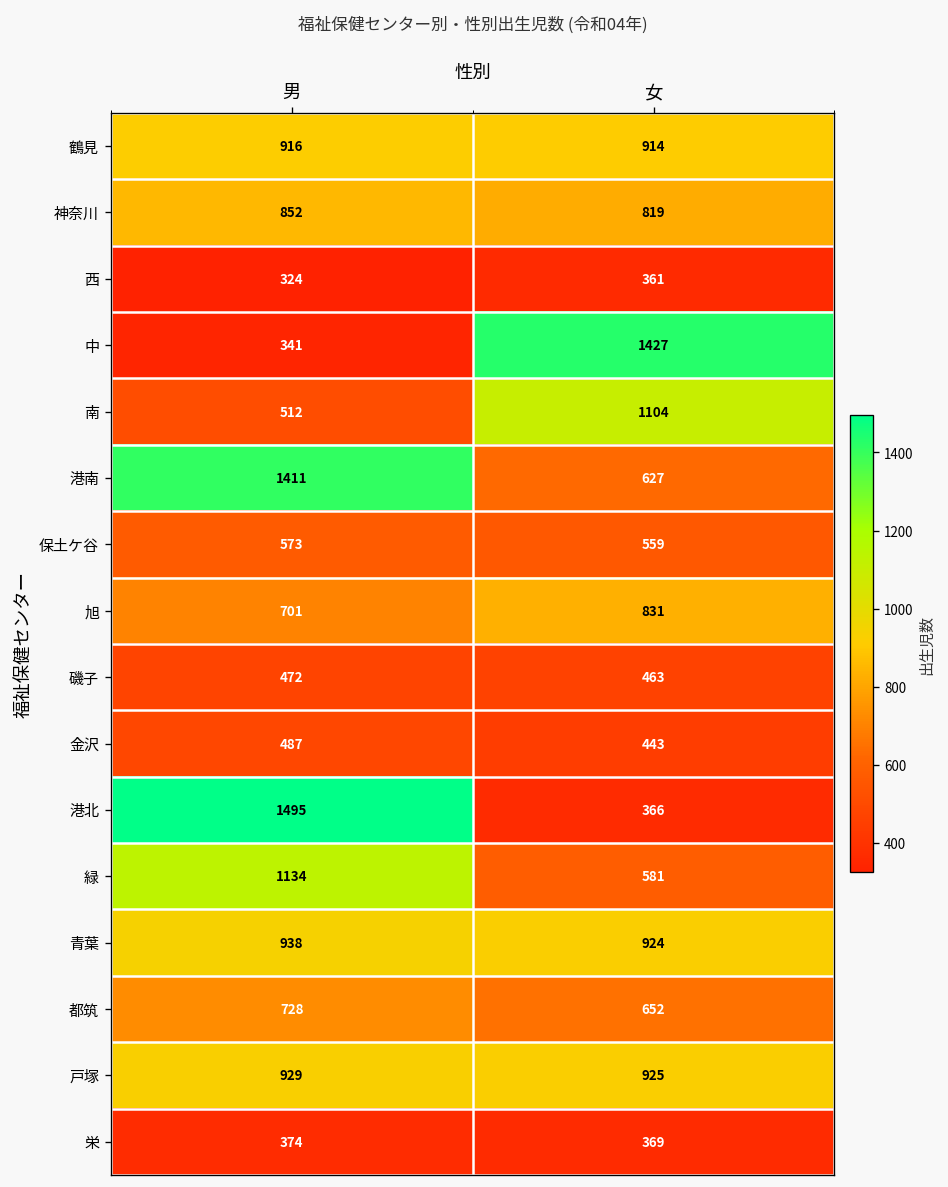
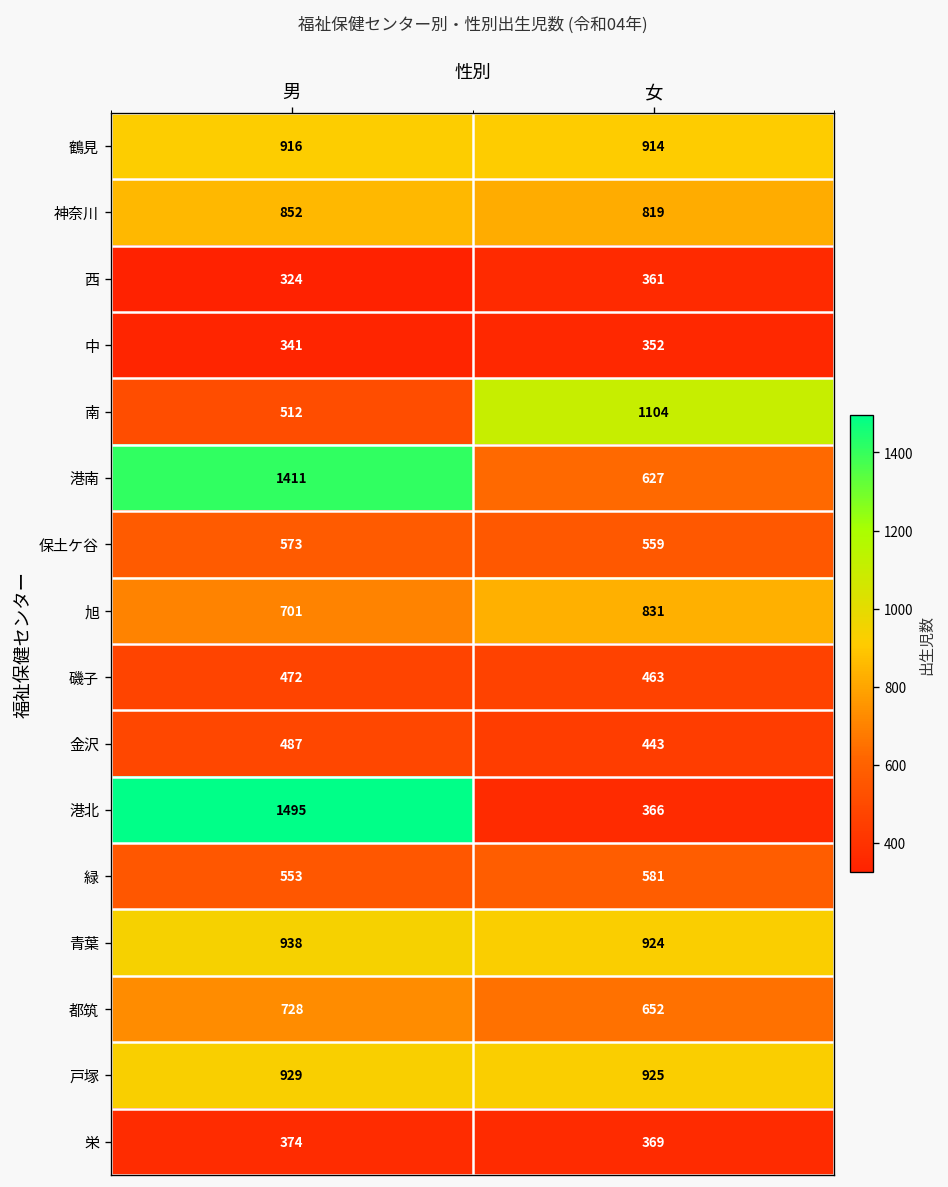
  {
    "鶴見": {
      "男": 916,
      "女": 914
    },
    "神奈川": {
      "男": 852,
      "女": 819
    },
    "西": {
      "男": 324,
      "女": 361
    },
    "中": {
      "男": 341,
-     "女": 1427
+     "女": 352
    },
    "南": {
      "男": 512,
      "女": 1104
    },
    "港南": {
      "男": 1411,
      "女": 627
    },
    "保土ケ谷": {
      "男": 573,
      "女": 559
    },
    "旭": {
      "男": 701,
      "女": 831
    },
    "磯子": {
      "男": 472,
      "女": 463
    },
    "金沢": {
      "男": 487,
      "女": 443
    },
    "港北": {
      "男": 1495,
      "女": 366
    },
    "緑": {
-     "男": 1134,
+     "男": 553,
      "女": 581
    },
    "青葉": {
      "男": 938,
      "女": 924
    },
    "都筑": {
      "男": 728,
      "女": 652
    },
    "戸塚": {
      "男": 929,
      "女": 925
    },
    "栄": {
      "男": 374,
      "女": 369
    }
  }
